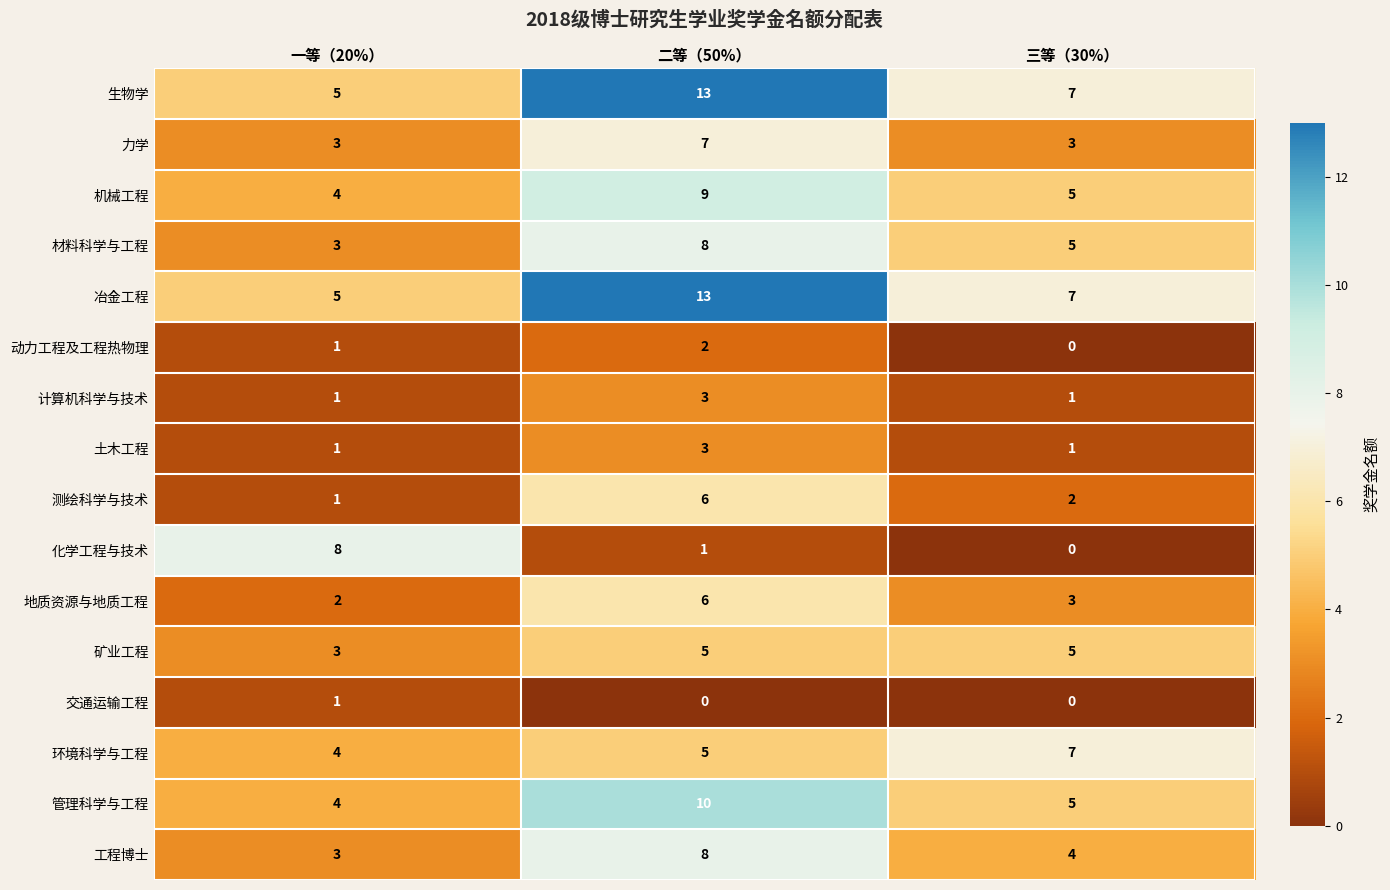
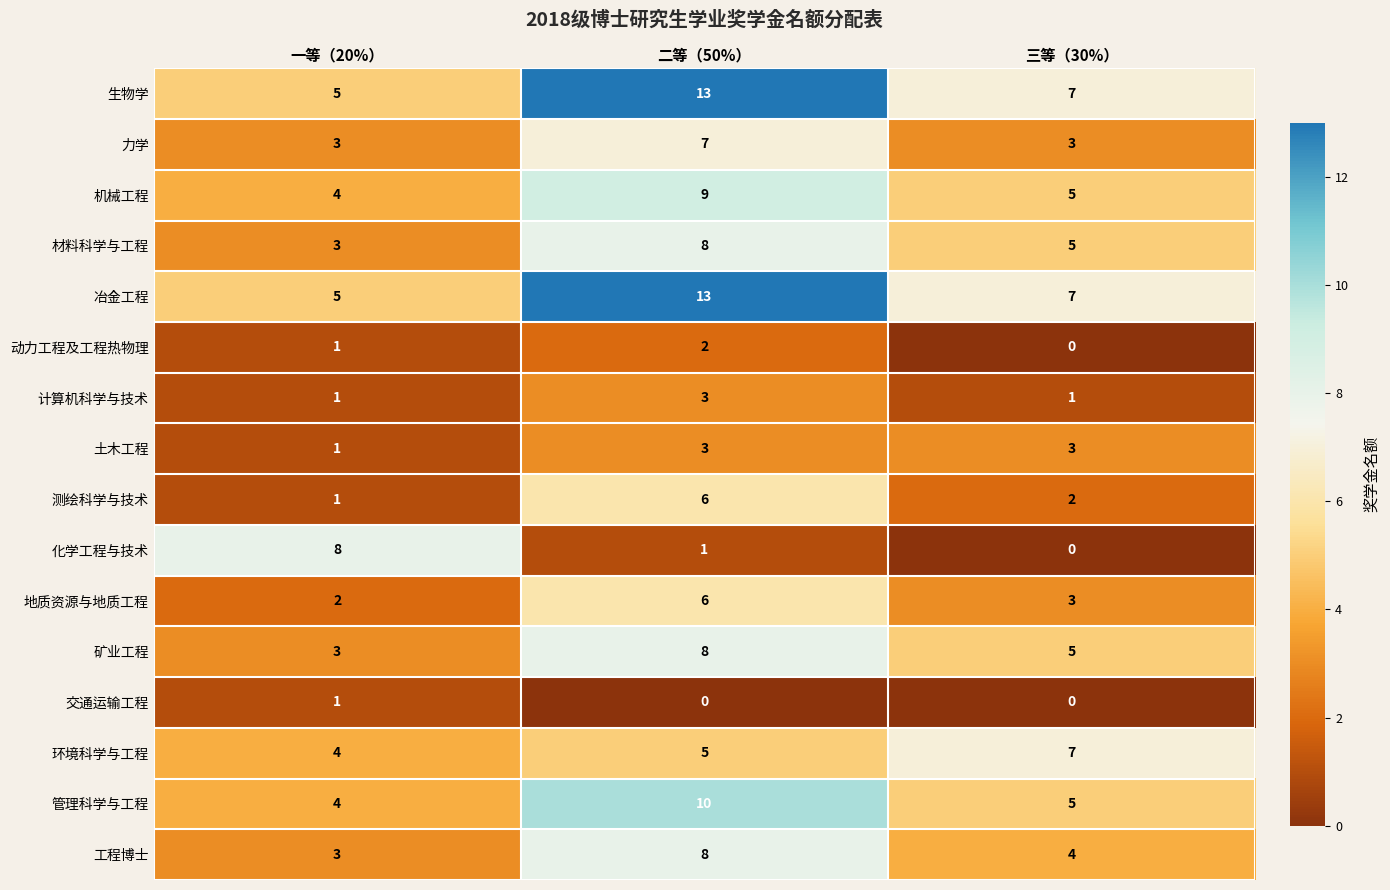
  {
    "生物学": {
      "一等（20%）": 5,
      "二等（50%）": 13,
      "三等（30%）": 7
    },
    "力学": {
      "一等（20%）": 3,
      "二等（50%）": 7,
      "三等（30%）": 3
    },
    "机械工程": {
      "一等（20%）": 4,
      "二等（50%）": 9,
      "三等（30%）": 5
    },
    "材料科学与工程": {
      "一等（20%）": 3,
      "二等（50%）": 8,
      "三等（30%）": 5
    },
    "冶金工程": {
      "一等（20%）": 5,
      "二等（50%）": 13,
      "三等（30%）": 7
    },
    "动力工程及工程热物理": {
      "一等（20%）": 1,
      "二等（50%）": 2,
      "三等（30%）": 0
    },
    "计算机科学与技术": {
      "一等（20%）": 1,
      "二等（50%）": 3,
      "三等（30%）": 1
    },
    "土木工程": {
      "一等（20%）": 1,
      "二等（50%）": 3,
-     "三等（30%）": 1
+     "三等（30%）": 3
    },
    "测绘科学与技术": {
      "一等（20%）": 1,
      "二等（50%）": 6,
      "三等（30%）": 2
    },
    "化学工程与技术": {
      "一等（20%）": 8,
      "二等（50%）": 1,
      "三等（30%）": 0
    },
    "地质资源与地质工程": {
      "一等（20%）": 2,
      "二等（50%）": 6,
      "三等（30%）": 3
    },
    "矿业工程": {
      "一等（20%）": 3,
-     "二等（50%）": 5,
+     "二等（50%）": 8,
      "三等（30%）": 5
    },
    "交通运输工程": {
      "一等（20%）": 1,
      "二等（50%）": 0,
      "三等（30%）": 0
    },
    "环境科学与工程": {
      "一等（20%）": 4,
      "二等（50%）": 5,
      "三等（30%）": 7
    },
    "管理科学与工程": {
      "一等（20%）": 4,
      "二等（50%）": 10,
      "三等（30%）": 5
    },
    "工程博士": {
      "一等（20%）": 3,
      "二等（50%）": 8,
      "三等（30%）": 4
    }
  }
